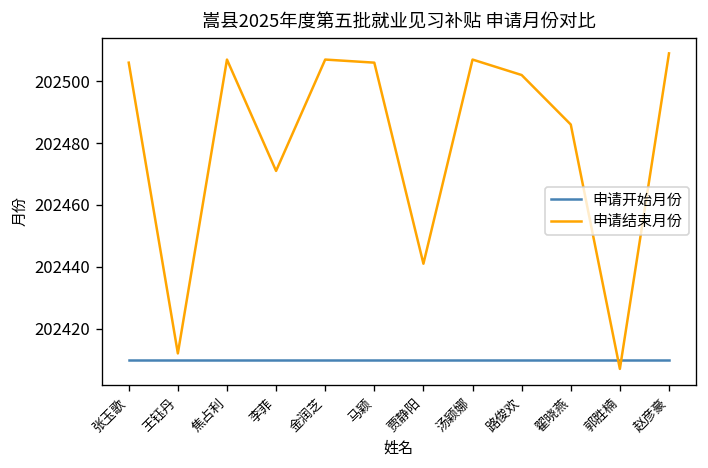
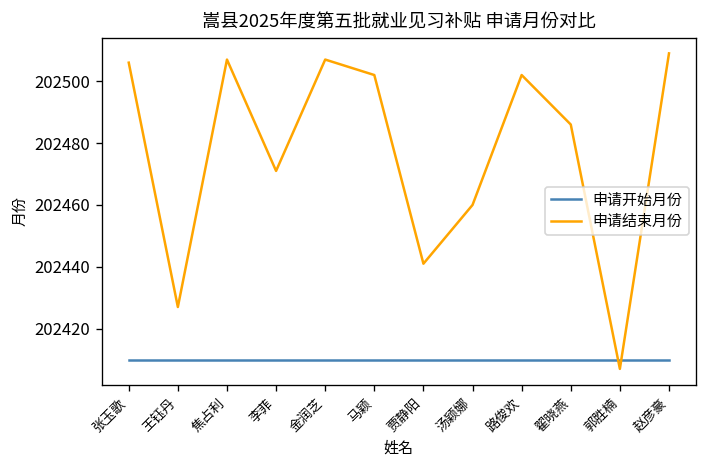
  {
    "申请开始月份": {
      "张玉歌": 202410,
      "王钰丹": 202410,
      "焦占利": 202410,
      "李菲": 202410,
      "金润芝": 202410,
      "马颖": 202410,
      "贾静阳": 202410,
      "汤颖娜": 202410,
      "路俊欢": 202410,
      "翟晓燕": 202410,
      "郭胜楠": 202410,
      "赵彦豪": 202410
    },
    "申请结束月份": {
      "张玉歌": 202506,
-     "王钰丹": 202412,
+     "王钰丹": 202427,
      "焦占利": 202507,
      "李菲": 202471,
      "金润芝": 202507,
-     "马颖": 202506,
+     "马颖": 202502,
      "贾静阳": 202441,
-     "汤颖娜": 202507,
+     "汤颖娜": 202460,
      "路俊欢": 202502,
      "翟晓燕": 202486,
      "郭胜楠": 202407,
      "赵彦豪": 202509
    }
  }
